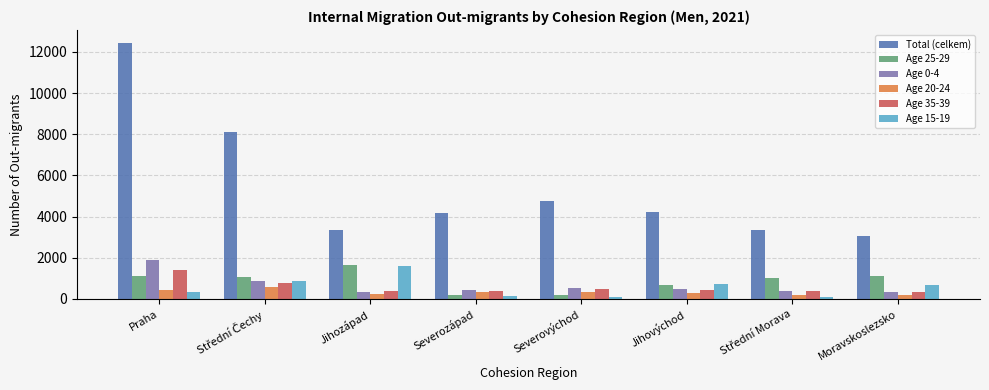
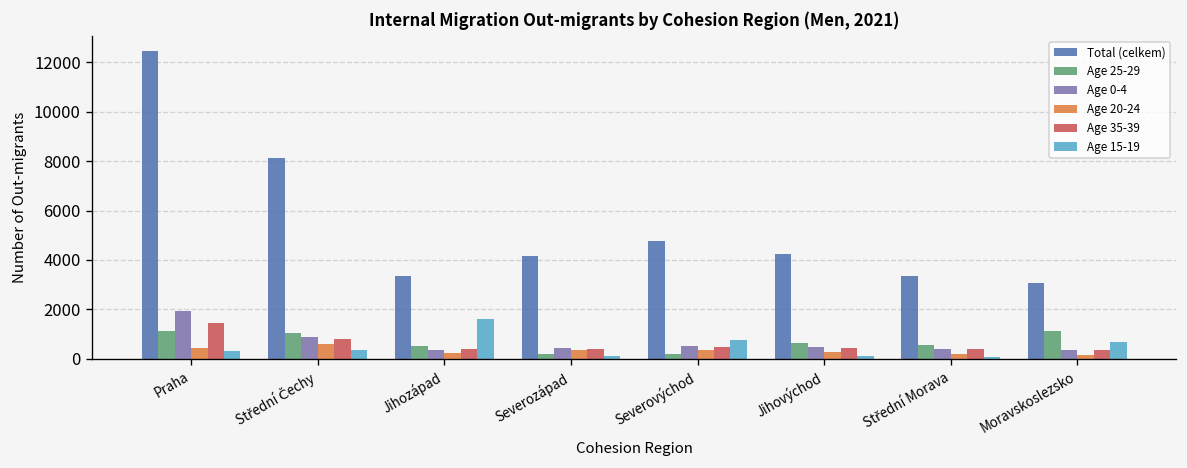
  {
    "Age 25-29": {
      "Praha": 1100,
      "Střední Čechy": 1100,
-     "Jihozápad": 1600,
+     "Jihozápad": 500,
      "Severozápad": 200,
      "Severovýchod": 200,
      "Jihovýchod": 700,
-     "Střední Morava": 1000,
+     "Střední Morava": 600,
      "Moravskoslezsko": 1100
    },
    "Age 15-19": {
      "Praha": 300,
-     "Střední Čechy": 900,
+     "Střední Čechy": 400,
      "Jihozápad": 1600,
      "Severozápad": 100,
-     "Severovýchod": 100,
-     "Jihovýchod": 700,
+     "Severovýchod": 800,
+     "Jihovýchod": 100,
      "Moravskoslezsko": 700
    }
  }
